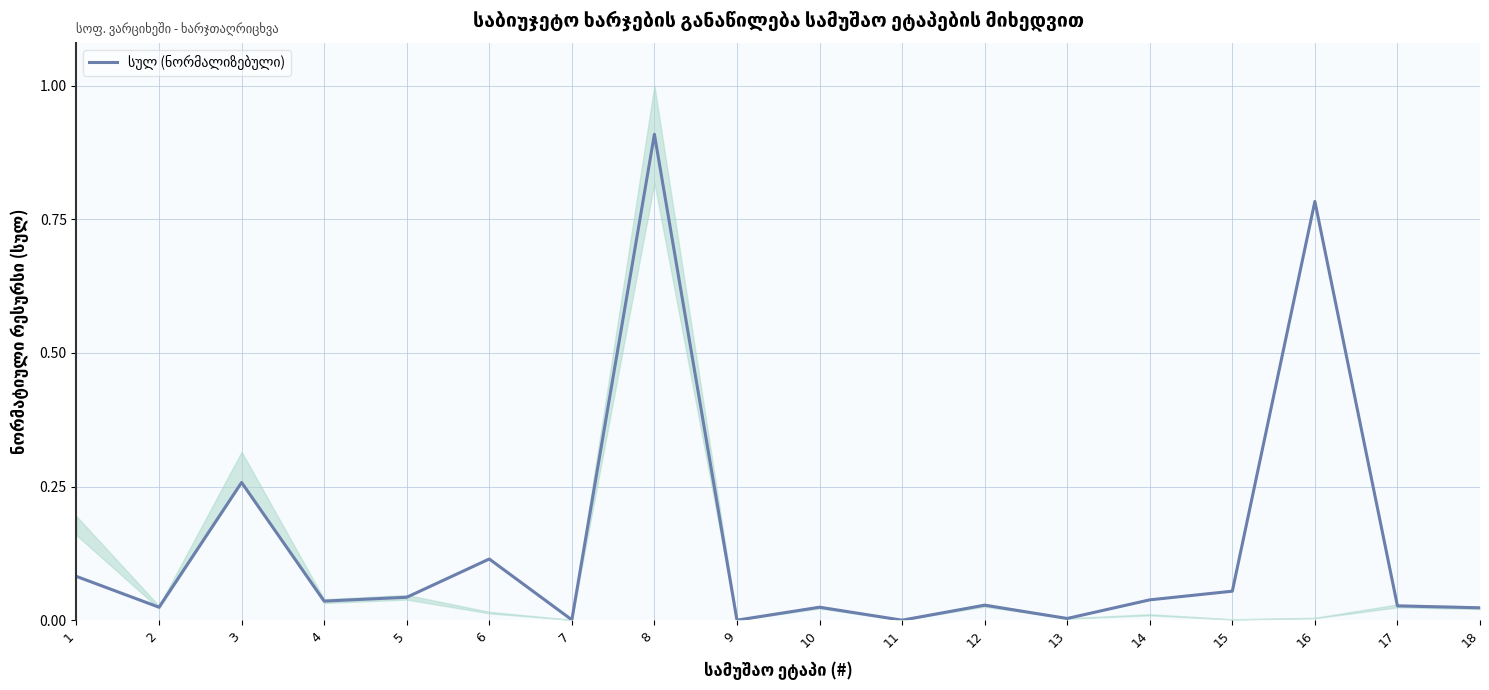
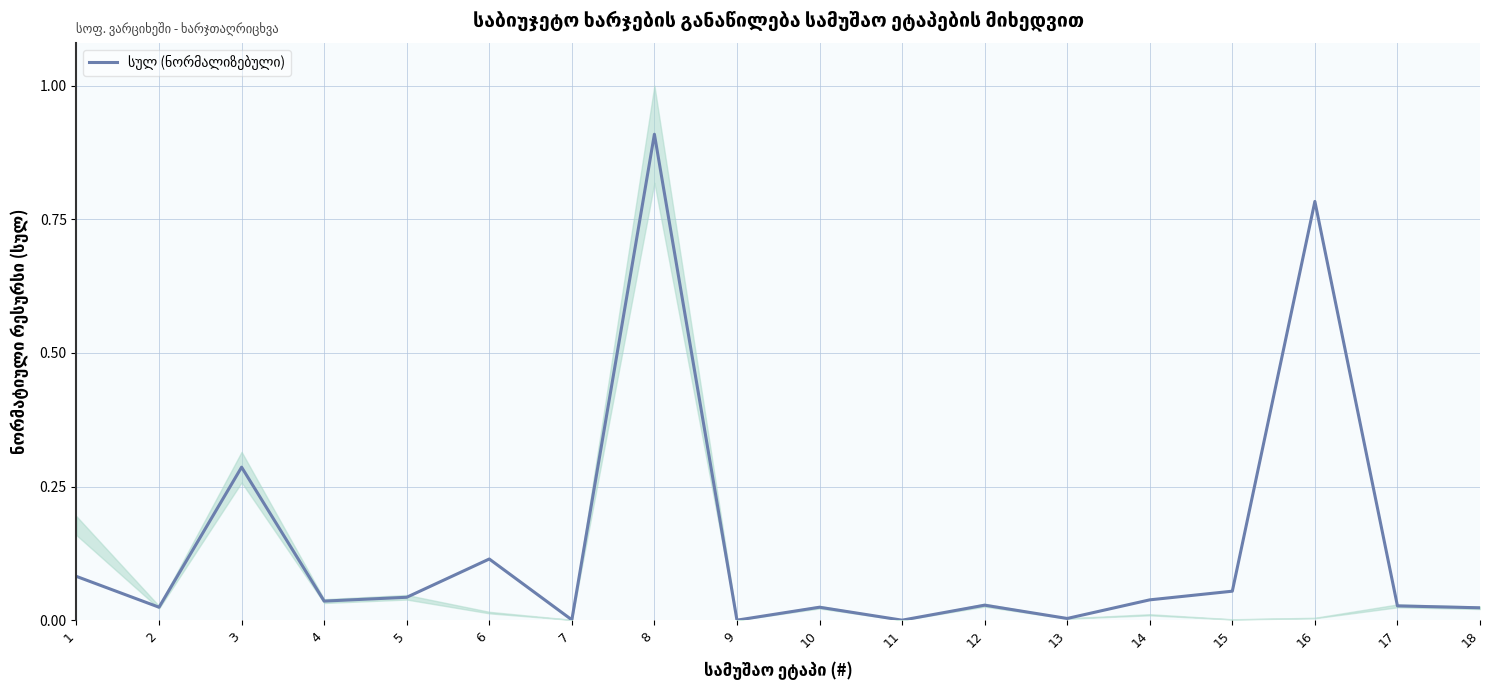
  {
    "სულ (ნორმალიზებული)": {
      "1": 0.08,
-     "3": 0.26,
+     "3": 0.29,
      "6": 0.11,
      "8": 0.91,
      "14": 0.04,
      "15": 0.05,
      "16": 0.78
    }
  }
